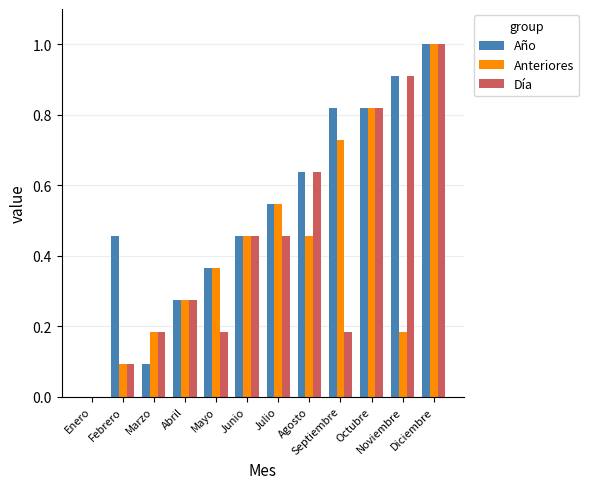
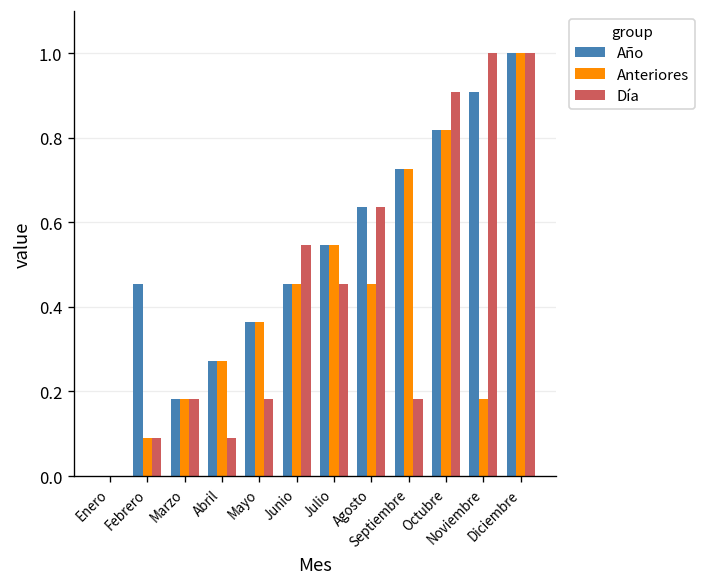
  {
    "Año": {
      "Enero": 0.00,
      "Febrero": 0.45,
-     "Marzo": 0.09,
+     "Marzo": 0.18,
      "Abril": 0.27,
      "Mayo": 0.36,
      "Junio": 0.45,
      "Julio": 0.55,
      "Agosto": 0.64,
-     "Septiembre": 0.82,
+     "Septiembre": 0.73,
      "Octubre": 0.82,
      "Noviembre": 0.91,
      "Diciembre": 1.00
    },
    "Anteriores": {
      "Enero": 0.00,
      "Febrero": 0.09,
      "Marzo": 0.18,
      "Abril": 0.27,
      "Mayo": 0.36,
      "Junio": 0.45,
      "Julio": 0.55,
      "Agosto": 0.45,
      "Septiembre": 0.73,
      "Octubre": 0.82,
      "Noviembre": 0.18,
      "Diciembre": 1.00
    },
    "Día": {
      "Enero": 0.00,
      "Febrero": 0.09,
      "Marzo": 0.18,
-     "Abril": 0.27,
+     "Abril": 0.09,
      "Mayo": 0.18,
-     "Junio": 0.45,
+     "Junio": 0.55,
      "Julio": 0.45,
      "Agosto": 0.64,
      "Septiembre": 0.18,
-     "Octubre": 0.82,
-     "Noviembre": 0.91,
+     "Octubre": 0.91,
+     "Noviembre": 1.00,
      "Diciembre": 1.00
    }
  }
